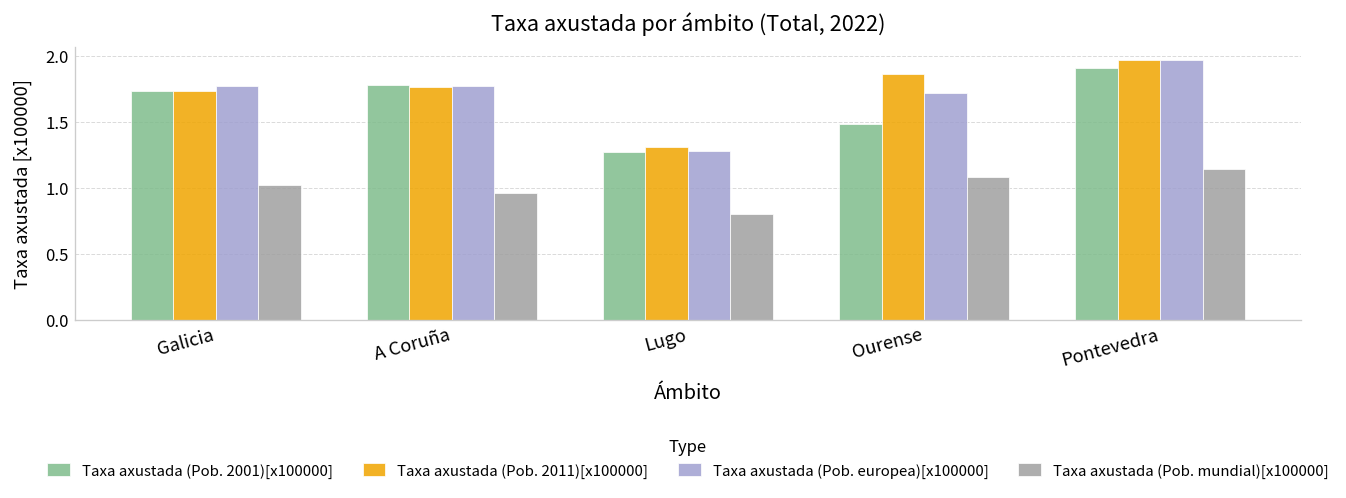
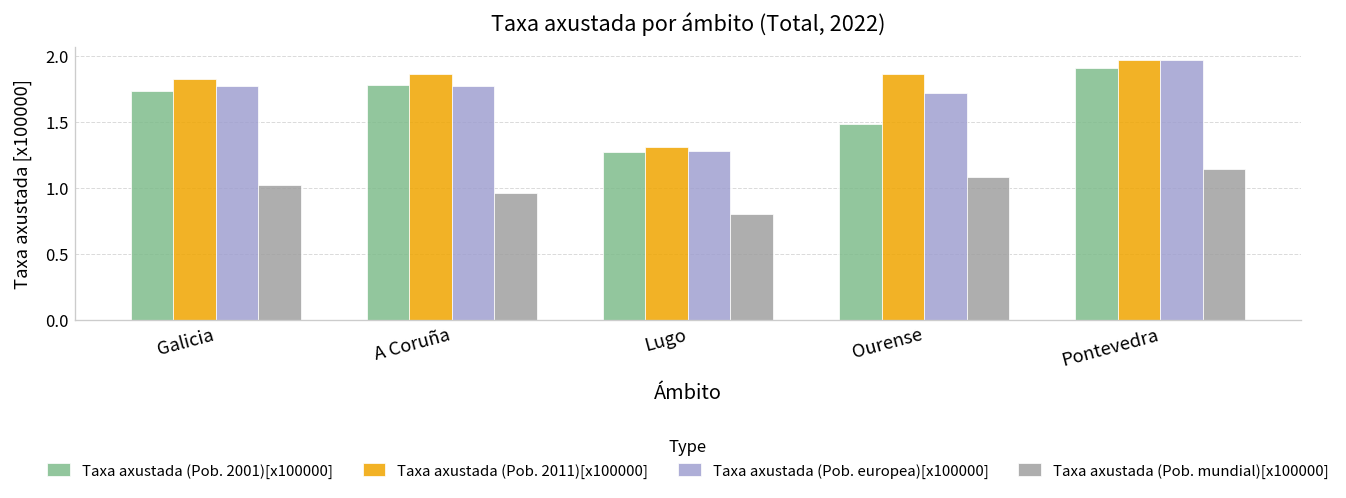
  {
    "Taxa axustada (Pob. 2011)[x100000]": {
-     "Galicia": 1.73,
-     "A Coruña": 1.76,
+     "Galicia": 1.82,
+     "A Coruña": 1.86,
      "Lugo": 1.31,
      "Ourense": 1.86,
      "Pontevedra": 1.97
    }
  }
